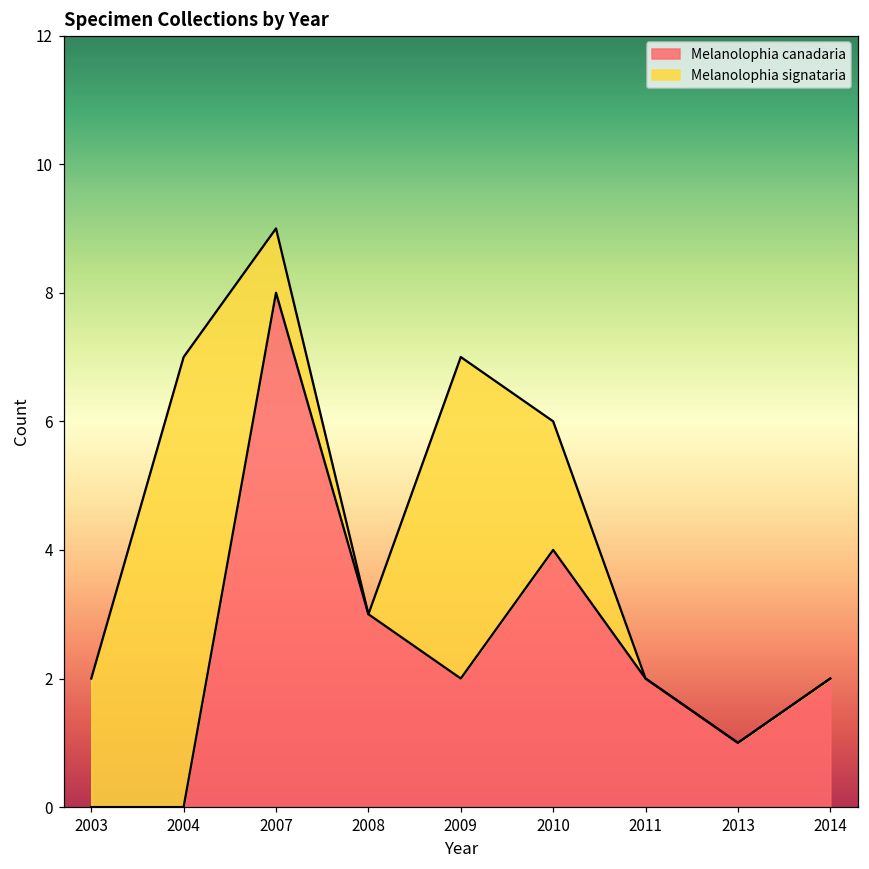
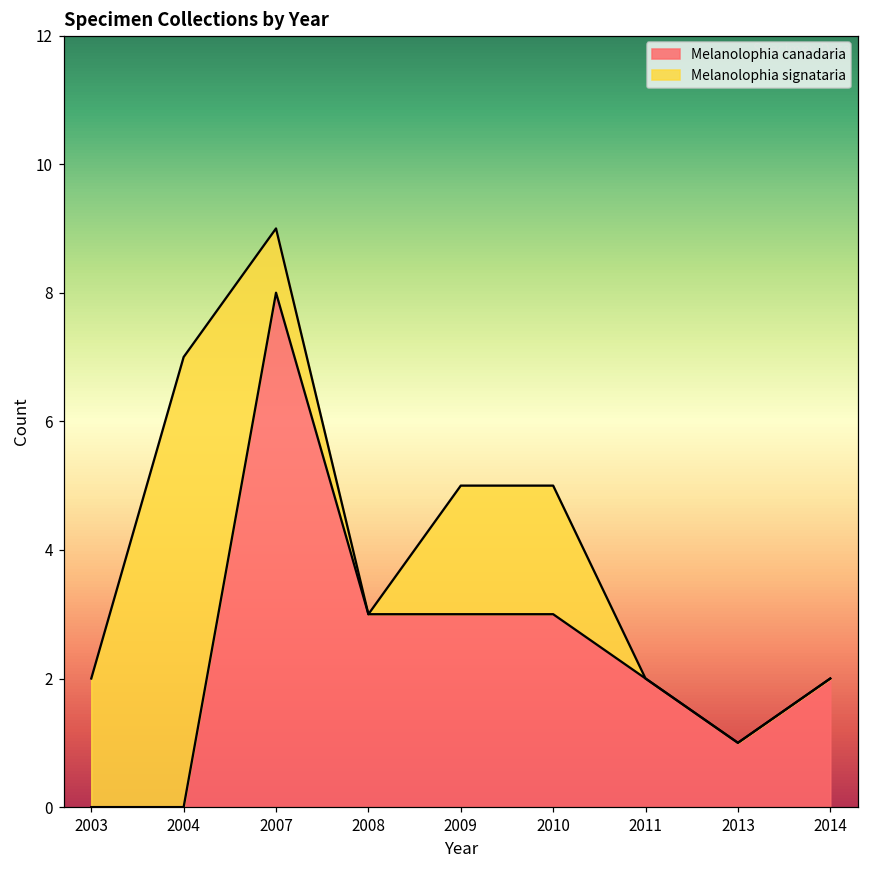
  {
    "Melanolophia canadaria": {
      "2003": 0,
      "2004": 0,
      "2007": 8,
-     "2009": 2,
-     "2010": 4
+     "2009": 3,
+     "2010": 3
    },
    "Melanolophia signataria": {
      "2003": 2,
      "2004": 7,
      "2007": 1,
-     "2009": 5,
+     "2009": 2,
      "2010": 2
    }
  }
